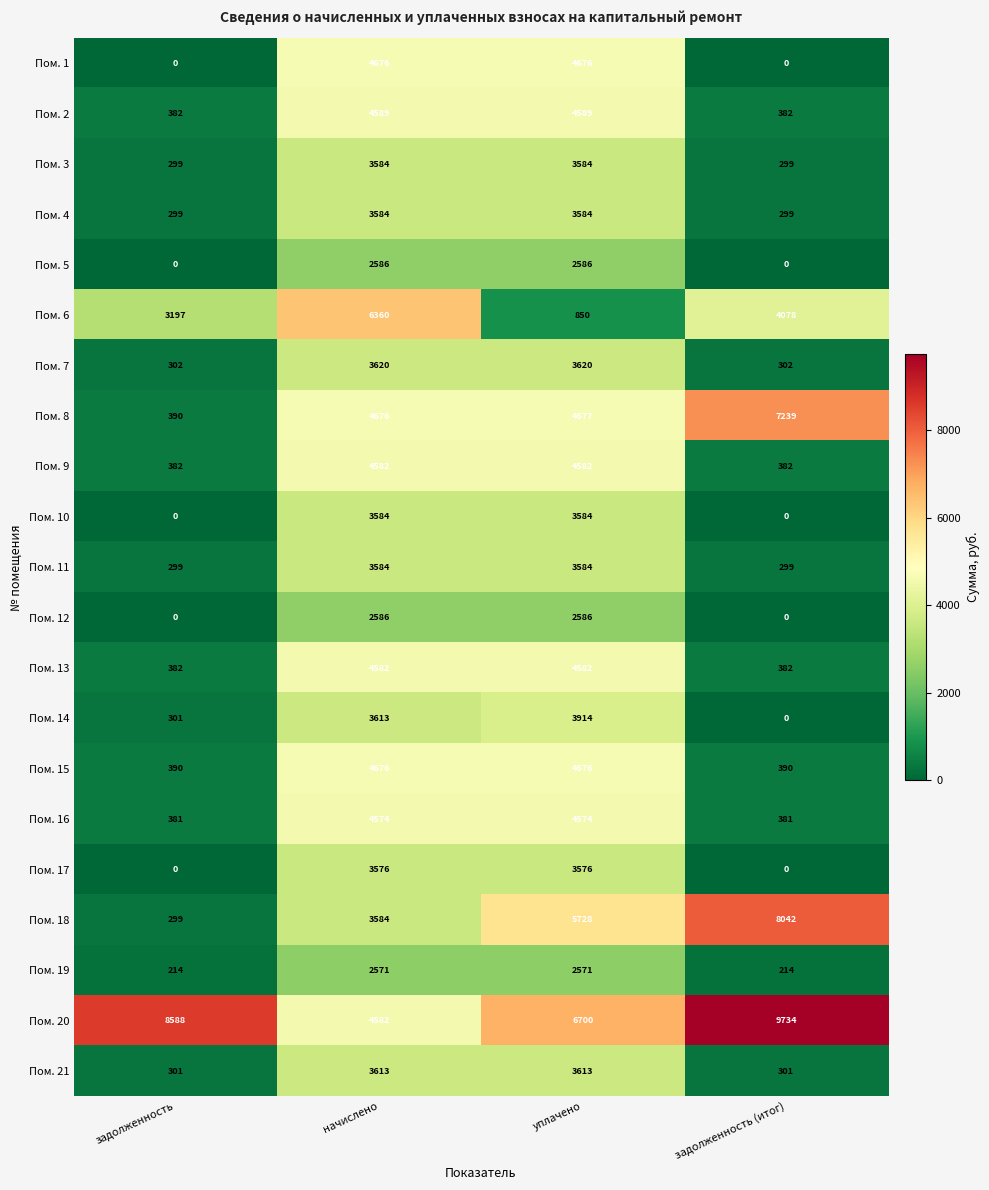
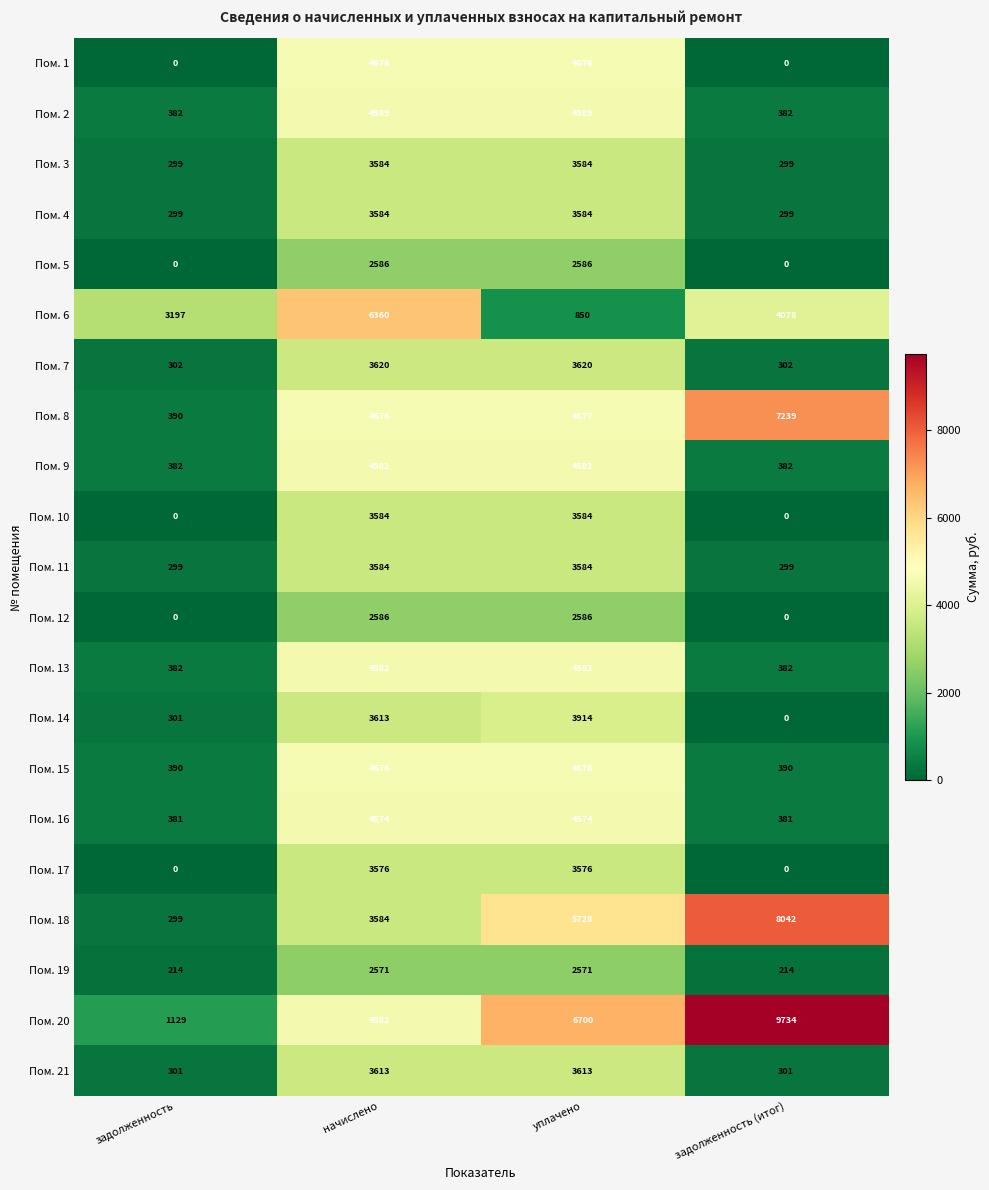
  {
    "Пом. 1": {
      "задолженность": 0,
      "начислено": 4676,
      "уплачено": 4676,
      "задолженность (итог)": 0
    },
    "Пом. 2": {
      "задолженность": 382,
      "начислено": 4589,
      "уплачено": 4589,
      "задолженность (итог)": 382
    },
    "Пом. 3": {
      "задолженность": 299,
      "начислено": 3584,
      "уплачено": 3584,
      "задолженность (итог)": 299
    },
    "Пом. 4": {
      "задолженность": 299,
      "начислено": 3584,
      "уплачено": 3584,
      "задолженность (итог)": 299
    },
    "Пом. 5": {
      "задолженность": 0,
      "начислено": 2586,
      "уплачено": 2586,
      "задолженность (итог)": 0
    },
    "Пом. 6": {
      "задолженность": 3197,
      "начислено": 6360,
      "уплачено": 850,
      "задолженность (итог)": 4078
    },
    "Пом. 7": {
      "задолженность": 302,
      "начислено": 3620,
      "уплачено": 3620,
      "задолженность (итог)": 302
    },
    "Пом. 8": {
      "задолженность": 390,
      "начислено": 4676,
      "уплачено": 4677,
      "задолженность (итог)": 7239
    },
    "Пом. 9": {
      "задолженность": 382,
      "начислено": 4582,
      "уплачено": 4582,
      "задолженность (итог)": 382
    },
    "Пом. 10": {
      "задолженность": 0,
      "начислено": 3584,
      "уплачено": 3584,
      "задолженность (итог)": 0
    },
    "Пом. 11": {
      "задолженность": 299,
      "начислено": 3584,
      "уплачено": 3584,
      "задолженность (итог)": 299
    },
    "Пом. 12": {
      "задолженность": 0,
      "начислено": 2586,
      "уплачено": 2586,
      "задолженность (итог)": 0
    },
    "Пом. 13": {
      "задолженность": 382,
      "начислено": 4582,
      "уплачено": 4582,
      "задолженность (итог)": 382
    },
    "Пом. 14": {
      "задолженность": 301,
      "начислено": 3613,
      "уплачено": 3914,
      "задолженность (итог)": 0
    },
    "Пом. 15": {
      "задолженность": 390,
      "начислено": 4676,
      "уплачено": 4676,
      "задолженность (итог)": 390
    },
    "Пом. 16": {
      "задолженность": 381,
      "начислено": 4574,
      "уплачено": 4574,
      "задолженность (итог)": 381
    },
    "Пом. 17": {
      "задолженность": 0,
      "начислено": 3576,
      "уплачено": 3576,
      "задолженность (итог)": 0
    },
    "Пом. 18": {
      "задолженность": 299,
      "начислено": 3584,
      "уплачено": 5728,
      "задолженность (итог)": 8042
    },
    "Пом. 19": {
      "задолженность": 214,
      "начислено": 2571,
      "уплачено": 2571,
      "задолженность (итог)": 214
    },
    "Пом. 20": {
-     "задолженность": 8588,
+     "задолженность": 1129,
      "начислено": 4582,
      "уплачено": 6700,
      "задолженность (итог)": 9734
    },
    "Пом. 21": {
      "задолженность": 301,
      "начислено": 3613,
      "уплачено": 3613,
      "задолженность (итог)": 301
    }
  }
